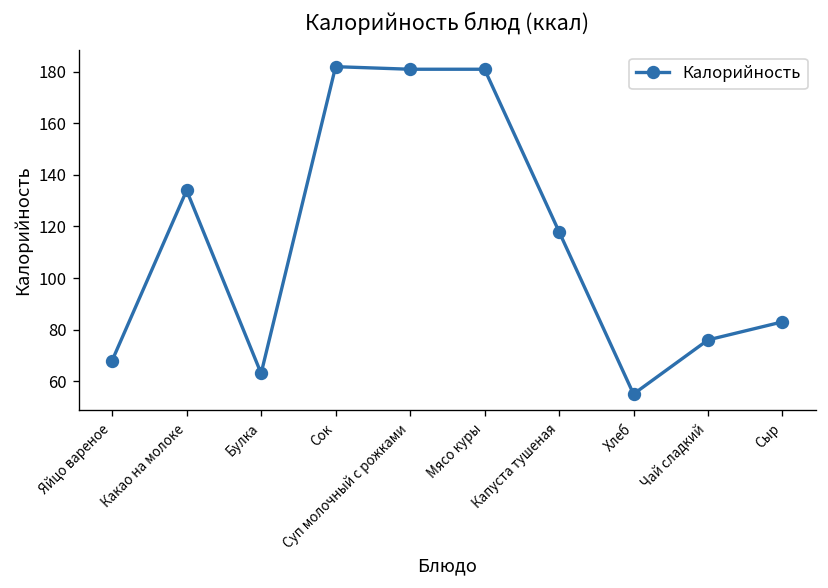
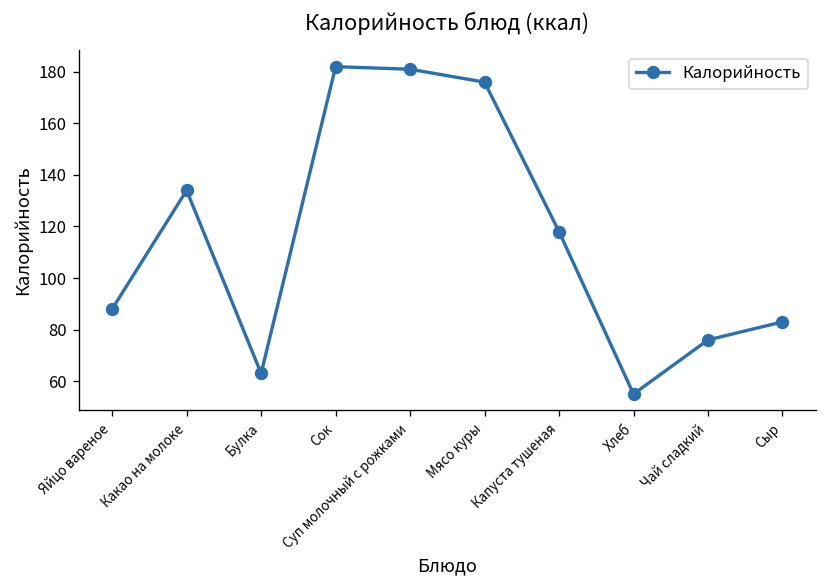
  {
-   "Яйцо вареное": 68,
+   "Яйцо вареное": 88,
    "Какао на молоке": 134,
    "Булка": 63,
    "Сок": 182,
    "Суп молочный с рожками": 181,
-   "Мясо куры": 181,
+   "Мясо куры": 176,
    "Капуста тушеная": 118,
    "Хлеб": 55,
    "Чай сладкий": 76,
    "Сыр": 83
  }
